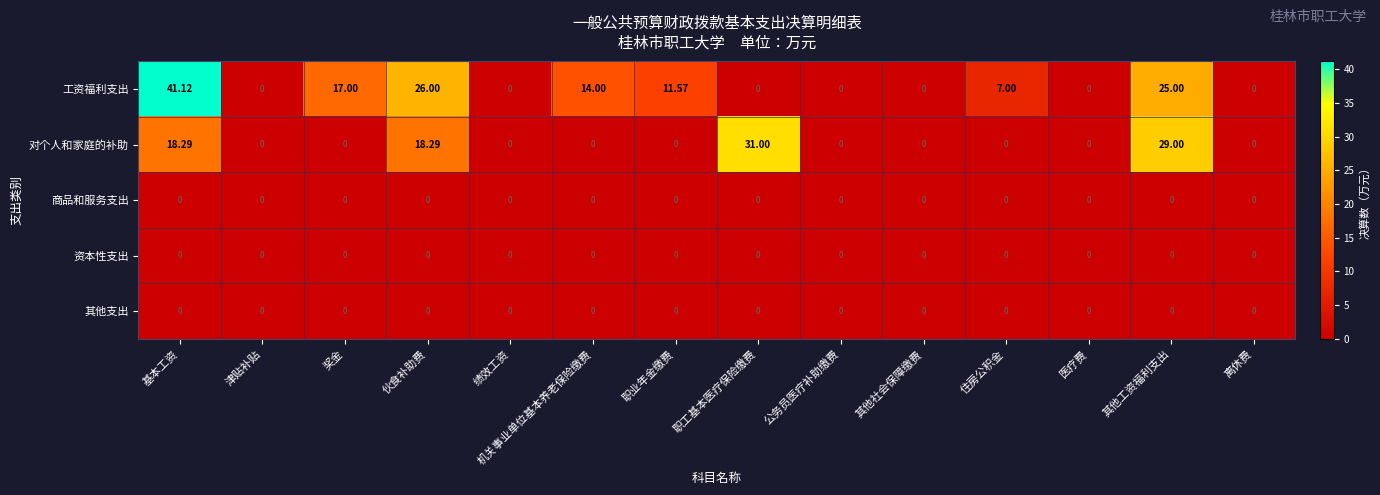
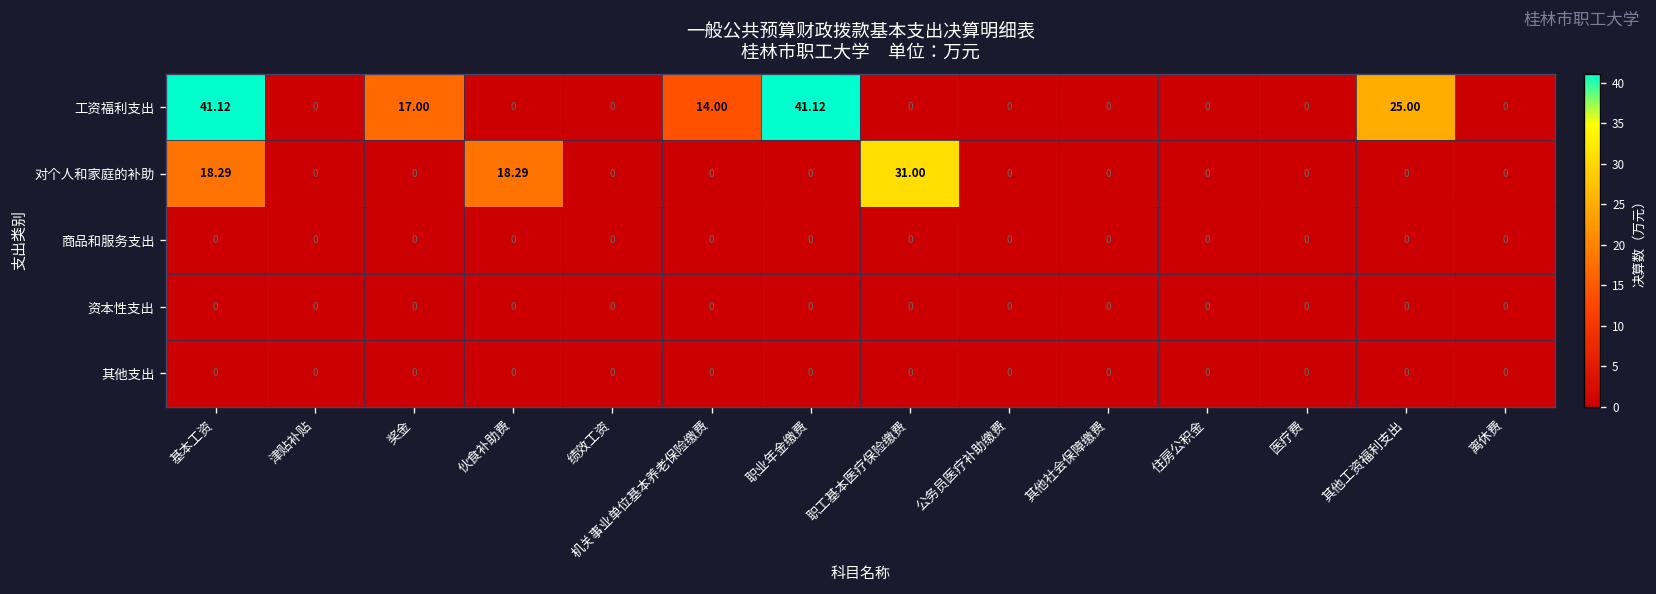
  {
    "工资福利支出": {
      "基本工资": 41.12,
      "津贴补贴": 0,
      "奖金": 17.00,
-     "伙食补助费": 26.00,
+     "伙食补助费": 0,
      "绩效工资": 0,
      "机关事业单位基本养老保险缴费": 14.00,
-     "职业年金缴费": 11.57,
+     "职业年金缴费": 41.12,
      "职工基本医疗保险缴费": 0,
      "公务员医疗补助缴费": 0,
      "其他社会保障缴费": 0,
-     "住房公积金": 7.00,
+     "住房公积金": 0,
      "医疗费": 0,
      "其他工资福利支出": 25.00,
      "离休费": 0
    },
    "对个人和家庭的补助": {
      "基本工资": 18.29,
      "津贴补贴": 0,
      "奖金": 0,
      "伙食补助费": 18.29,
      "绩效工资": 0,
      "机关事业单位基本养老保险缴费": 0,
      "职业年金缴费": 0,
      "职工基本医疗保险缴费": 31.00,
      "公务员医疗补助缴费": 0,
      "其他社会保障缴费": 0,
      "住房公积金": 0,
      "医疗费": 0,
-     "其他工资福利支出": 29.00,
+     "其他工资福利支出": 0,
      "离休费": 0
    },
    "商品和服务支出": {
      "基本工资": 0,
      "津贴补贴": 0,
      "奖金": 0,
      "伙食补助费": 0,
      "绩效工资": 0,
      "机关事业单位基本养老保险缴费": 0,
      "职业年金缴费": 0,
      "职工基本医疗保险缴费": 0,
      "公务员医疗补助缴费": 0,
      "其他社会保障缴费": 0,
      "住房公积金": 0,
      "医疗费": 0,
      "其他工资福利支出": 0,
      "离休费": 0
    },
    "资本性支出": {
      "基本工资": 0,
      "津贴补贴": 0,
      "奖金": 0,
      "伙食补助费": 0,
      "绩效工资": 0,
      "机关事业单位基本养老保险缴费": 0,
      "职业年金缴费": 0,
      "职工基本医疗保险缴费": 0,
      "公务员医疗补助缴费": 0,
      "其他社会保障缴费": 0,
      "住房公积金": 0,
      "医疗费": 0,
      "其他工资福利支出": 0,
      "离休费": 0
    },
    "其他支出": {
      "基本工资": 0,
      "津贴补贴": 0,
      "奖金": 0,
      "伙食补助费": 0,
      "绩效工资": 0,
      "机关事业单位基本养老保险缴费": 0,
      "职业年金缴费": 0,
      "职工基本医疗保险缴费": 0,
      "公务员医疗补助缴费": 0,
      "其他社会保障缴费": 0,
      "住房公积金": 0,
      "医疗费": 0,
      "其他工资福利支出": 0,
      "离休费": 0
    }
  }
